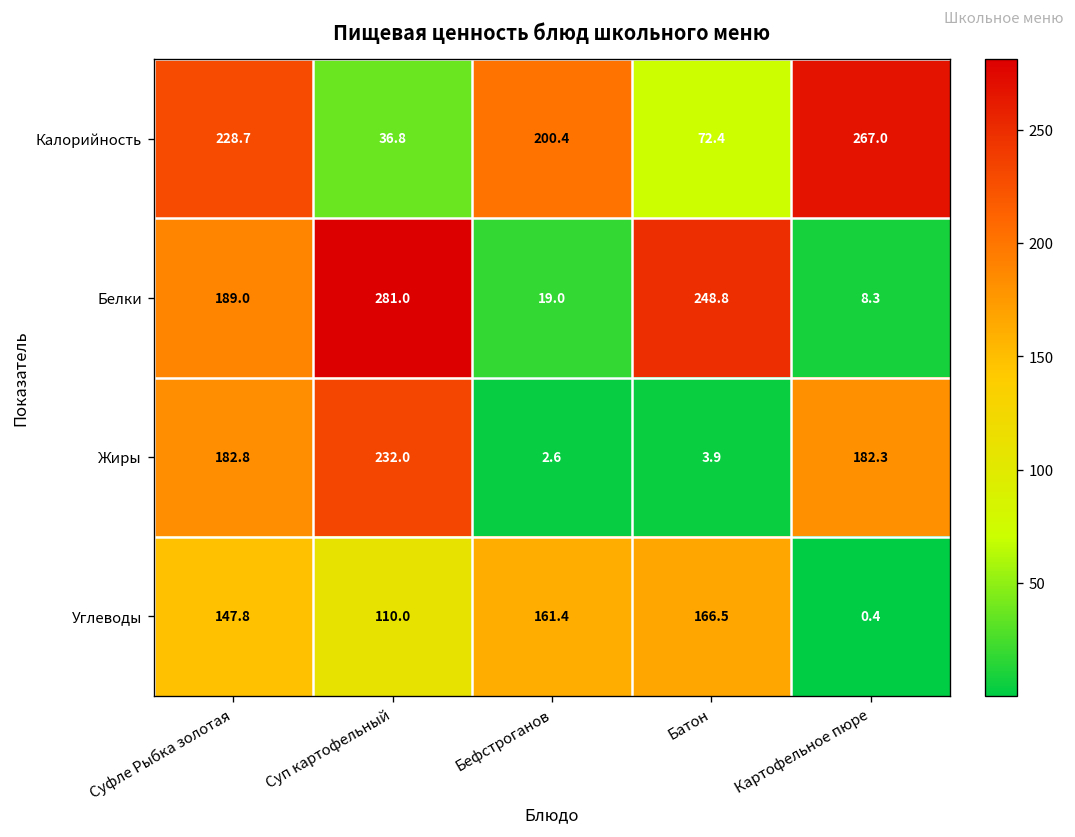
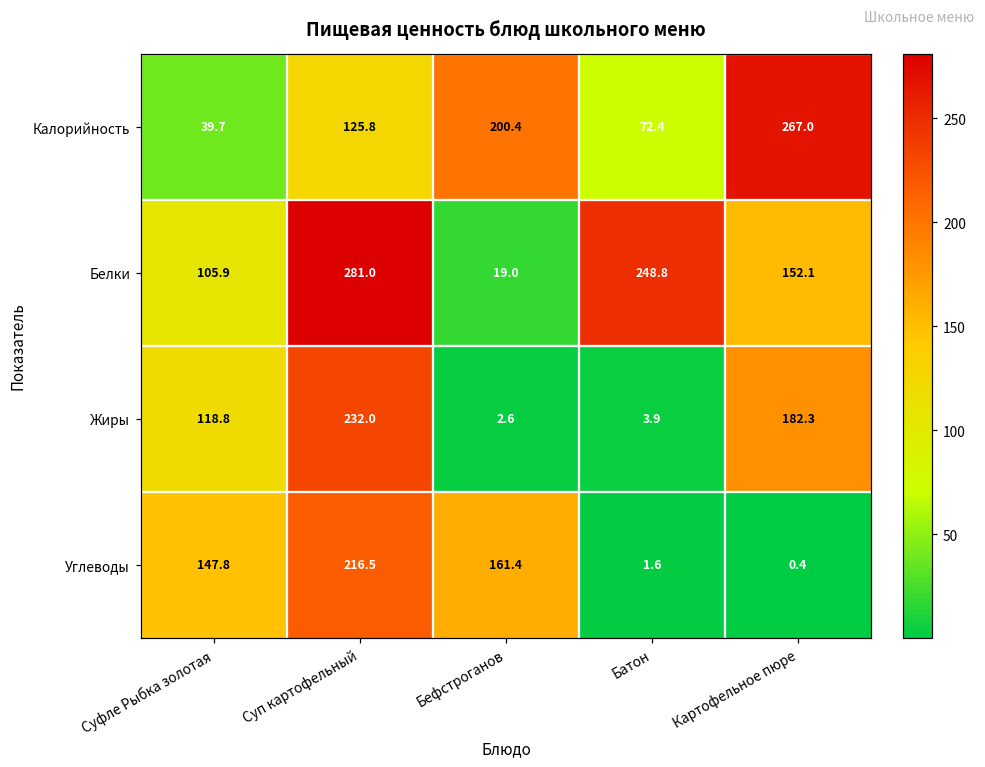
  {
    "Калорийность": {
-     "Суфле Рыбка золотая": 228.7,
-     "Суп картофельный": 36.8,
+     "Суфле Рыбка золотая": 39.7,
+     "Суп картофельный": 125.8,
      "Бефстроганов": 200.4,
      "Батон": 72.4,
      "Картофельное пюре": 267.0
    },
    "Белки": {
-     "Суфле Рыбка золотая": 189.0,
+     "Суфле Рыбка золотая": 105.9,
      "Суп картофельный": 281.0,
      "Бефстроганов": 19.0,
      "Батон": 248.8,
-     "Картофельное пюре": 8.3
+     "Картофельное пюре": 152.1
    },
    "Жиры": {
-     "Суфле Рыбка золотая": 182.8,
+     "Суфле Рыбка золотая": 118.8,
      "Суп картофельный": 232.0,
      "Бефстроганов": 2.6,
      "Батон": 3.9,
      "Картофельное пюре": 182.3
    },
    "Углеводы": {
      "Суфле Рыбка золотая": 147.8,
-     "Суп картофельный": 110.0,
+     "Суп картофельный": 216.5,
      "Бефстроганов": 161.4,
-     "Батон": 166.5,
+     "Батон": 1.6,
      "Картофельное пюре": 0.4
    }
  }
